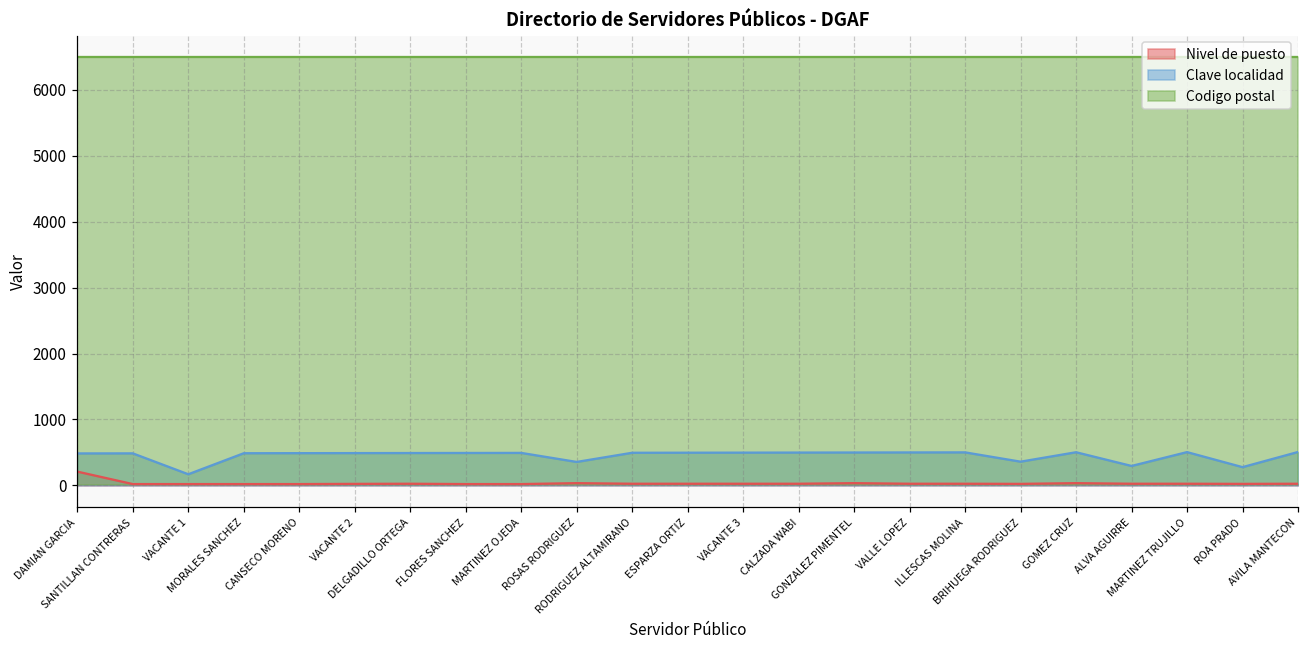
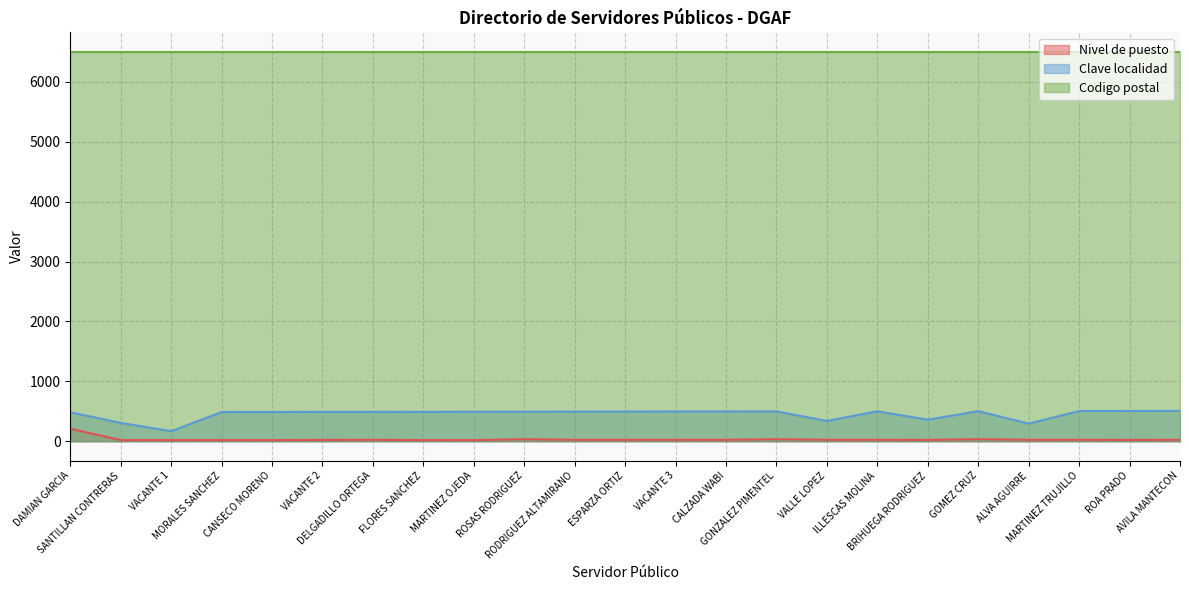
  {
    "Nivel de puesto": {
      "DAMIAN GARCIA": 200,
      "SANTILLAN CONTRERAS": 0,
      "VACANTE 1": 0,
      "MORALES SANCHEZ": 0,
      "CANSECO MORENO": 0,
      "VACANTE 2": 0,
      "DELGADILLO ORTEGA": 0,
      "FLORES SANCHEZ": 0,
      "MARTINEZ OJEDA": 0,
      "ROSAS RODRIGUEZ": 0,
      "RODRIGUEZ ALTAMIRANO": 0,
      "ESPARZA ORTIZ": 0,
      "VACANTE 3": 0,
      "CALZADA WABI": 0,
      "GONZALEZ PIMENTEL": 0,
      "VALLE LOPEZ": 0,
      "ILLESCAS MOLINA": 0,
      "BRIHUEGA RODRIGUEZ": 0,
      "GOMEZ CRUZ": 0,
      "ALVA AGUIRRE": 0,
      "MARTINEZ TRUJILLO": 0,
      "ROA PRADO": 0,
      "AVILA MANTECON": 0
    },
    "Clave localidad": {
      "DAMIAN GARCIA": 500,
-     "SANTILLAN CONTRERAS": 500,
+     "SANTILLAN CONTRERAS": 300,
      "VACANTE 1": 200,
      "MORALES SANCHEZ": 500,
      "CANSECO MORENO": 500,
      "VACANTE 2": 500,
      "DELGADILLO ORTEGA": 500,
      "FLORES SANCHEZ": 500,
      "MARTINEZ OJEDA": 500,
-     "ROSAS RODRIGUEZ": 400,
+     "ROSAS RODRIGUEZ": 500,
      "RODRIGUEZ ALTAMIRANO": 500,
      "ESPARZA ORTIZ": 500,
      "VACANTE 3": 500,
      "CALZADA WABI": 500,
      "GONZALEZ PIMENTEL": 500,
-     "VALLE LOPEZ": 500,
+     "VALLE LOPEZ": 300,
      "ILLESCAS MOLINA": 500,
      "BRIHUEGA RODRIGUEZ": 400,
      "GOMEZ CRUZ": 500,
      "ALVA AGUIRRE": 300,
      "MARTINEZ TRUJILLO": 500,
-     "ROA PRADO": 300,
+     "ROA PRADO": 500,
      "AVILA MANTECON": 500
    },
    "Codigo postal": {
      "DAMIAN GARCIA": 6500,
      "SANTILLAN CONTRERAS": 6500,
      "VACANTE 1": 6500,
      "MORALES SANCHEZ": 6500,
      "CANSECO MORENO": 6500,
      "VACANTE 2": 6500,
      "DELGADILLO ORTEGA": 6500,
      "FLORES SANCHEZ": 6500,
      "MARTINEZ OJEDA": 6500,
      "ROSAS RODRIGUEZ": 6500,
      "RODRIGUEZ ALTAMIRANO": 6500,
      "ESPARZA ORTIZ": 6500,
      "VACANTE 3": 6500,
      "CALZADA WABI": 6500,
      "GONZALEZ PIMENTEL": 6500,
      "VALLE LOPEZ": 6500,
      "ILLESCAS MOLINA": 6500,
      "BRIHUEGA RODRIGUEZ": 6500,
      "GOMEZ CRUZ": 6500,
      "ALVA AGUIRRE": 6500,
      "AVILA MANTECON": 6500
    }
  }
